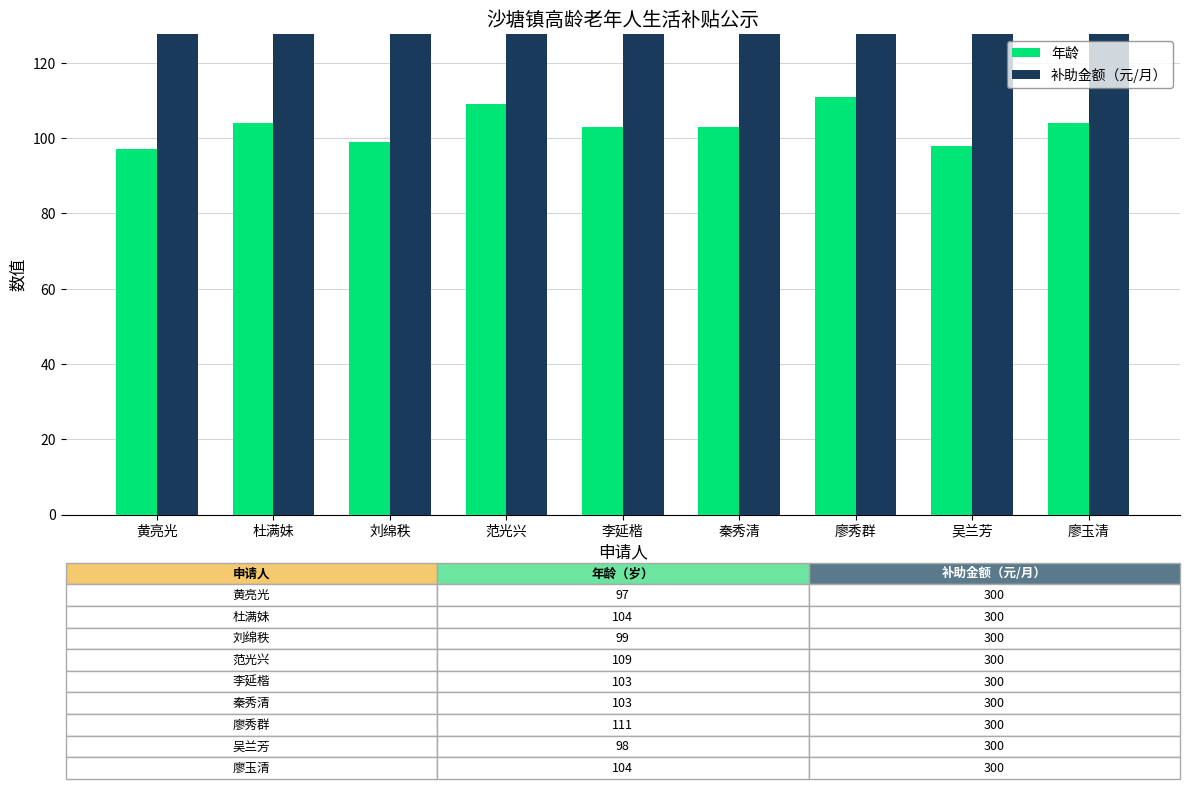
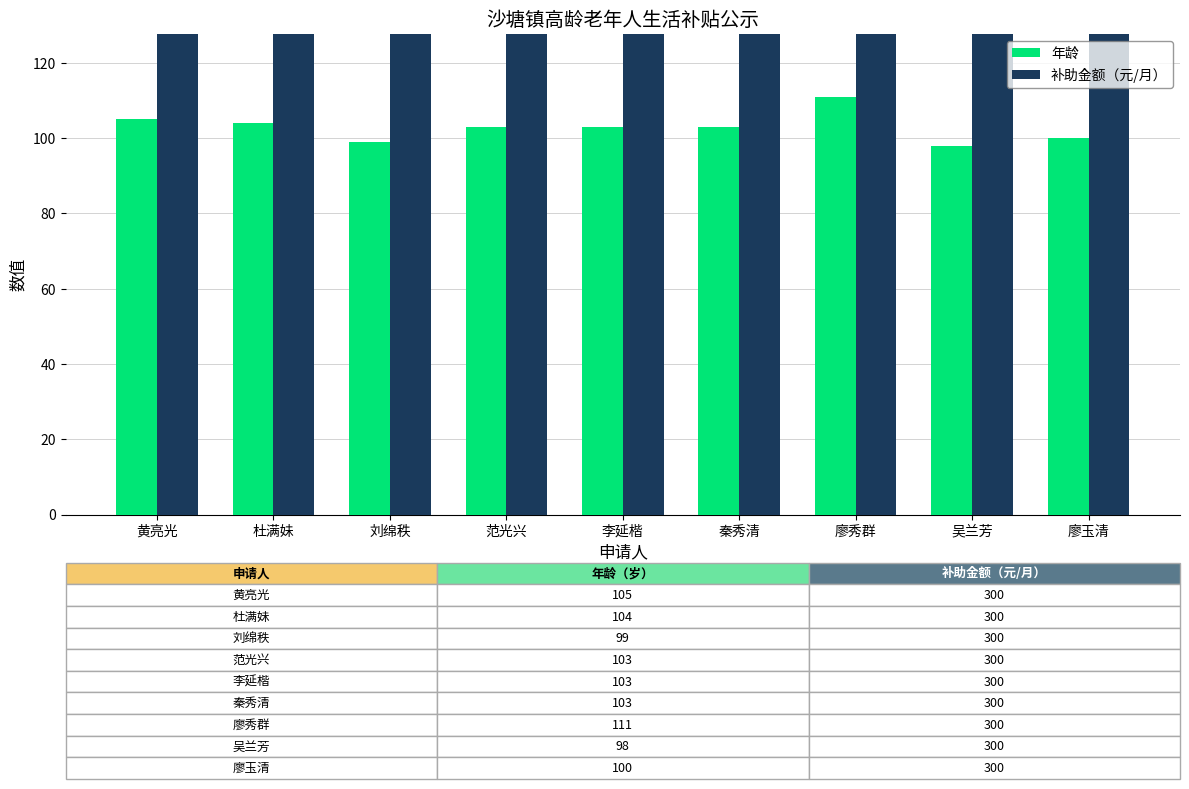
  {
    "年龄": {
-     "黄亮光": 97,
-     "范光兴": 109,
-     "廖玉清": 104
+     "黄亮光": 105,
+     "范光兴": 103,
+     "廖玉清": 100
    }
  }
